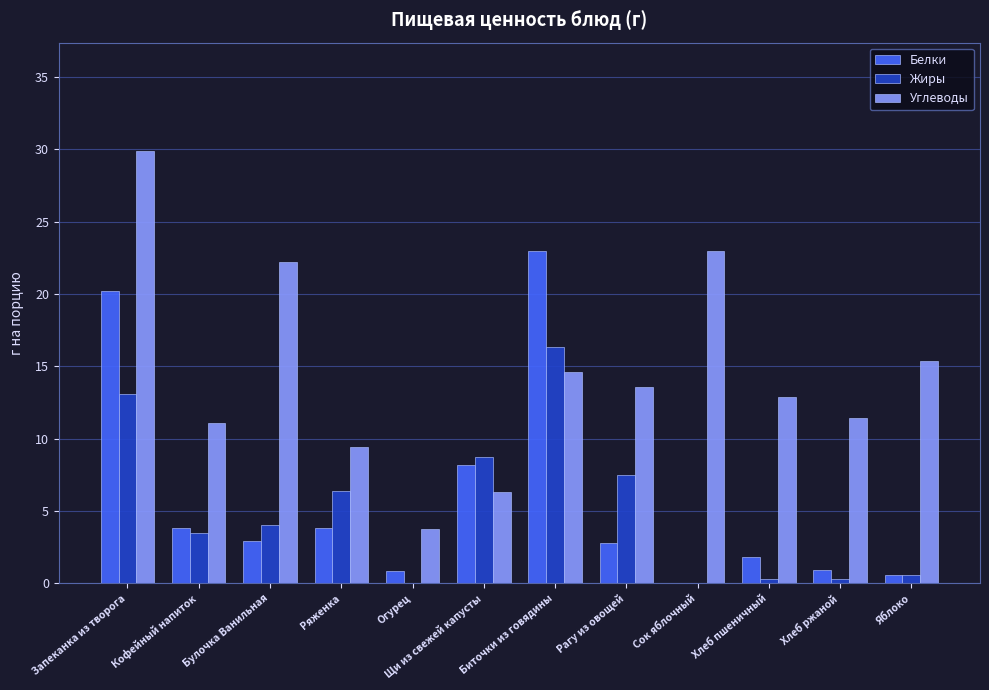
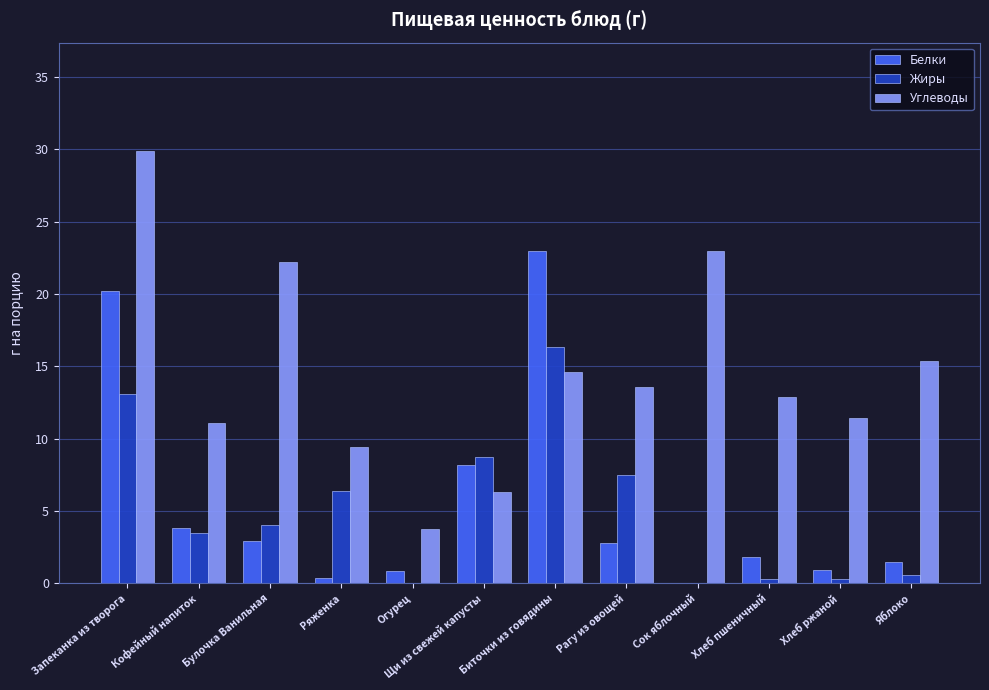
  {
    "Белки": {
      "Запеканка из творога": 20.2,
      "Кофейный напиток": 3.8,
      "Булочка Ванильная": 3.0,
-     "Ряженка": 3.8,
+     "Ряженка": 0.4,
      "Огурец": 0.8,
      "Щи из свежей капусты": 8.2,
      "Биточки из говядины": 23.0,
      "Рагу из овощей": 2.8,
      "Сок яблочный": 0.0,
      "Хлеб пшеничный": 1.8,
      "Хлеб ржаной": 0.9,
-     "Яблоко": 0.6
+     "Яблоко": 1.5
    },
    "Жиры": {
      "Запеканка из творога": 13.1,
      "Кофейный напиток": 3.5,
      "Булочка Ванильная": 4.1,
      "Ряженка": 6.4,
      "Огурец": 0.0,
      "Щи из свежей капусты": 8.8,
      "Биточки из говядины": 16.3,
      "Рагу из овощей": 7.5,
      "Сок яблочный": 0.0,
      "Хлеб пшеничный": 0.3,
      "Хлеб ржаной": 0.3,
      "Яблоко": 0.6
    },
    "Углеводы": {
      "Запеканка из творога": 29.9,
      "Кофейный напиток": 11.1,
      "Булочка Ванильная": 22.2,
      "Ряженка": 9.4,
      "Огурец": 3.8,
      "Щи из свежей капусты": 6.3,
      "Биточки из говядины": 14.6,
      "Рагу из овощей": 13.6,
      "Сок яблочный": 23.0,
      "Хлеб пшеничный": 12.9,
      "Хлеб ржаной": 11.4,
      "Яблоко": 15.4
    }
  }
